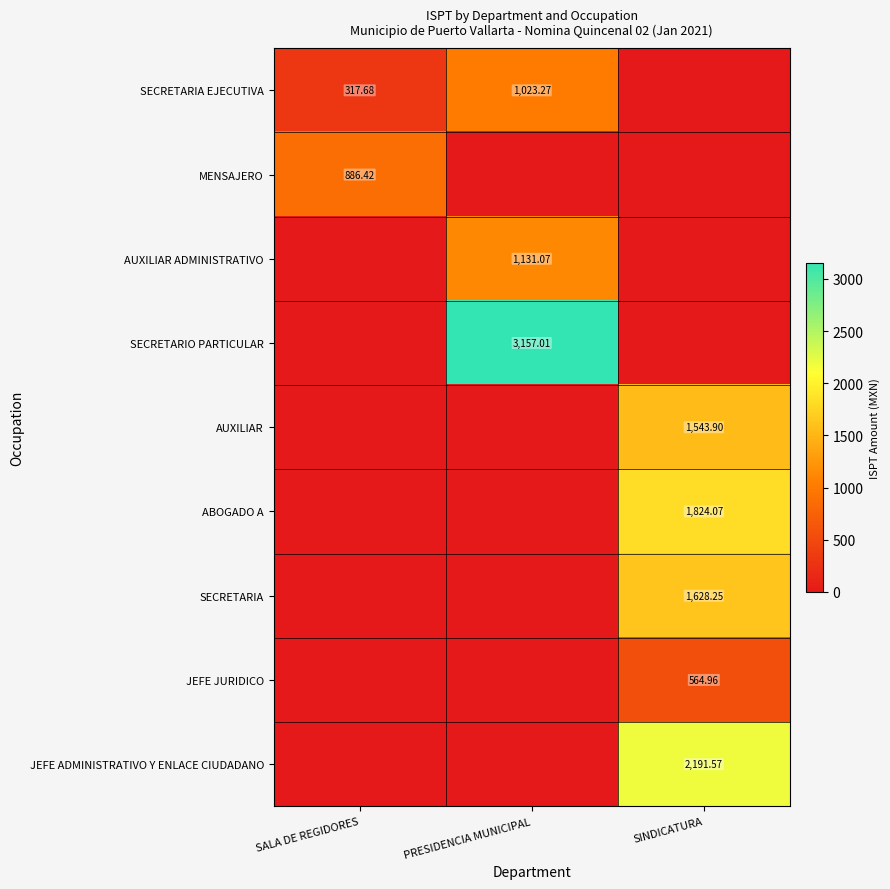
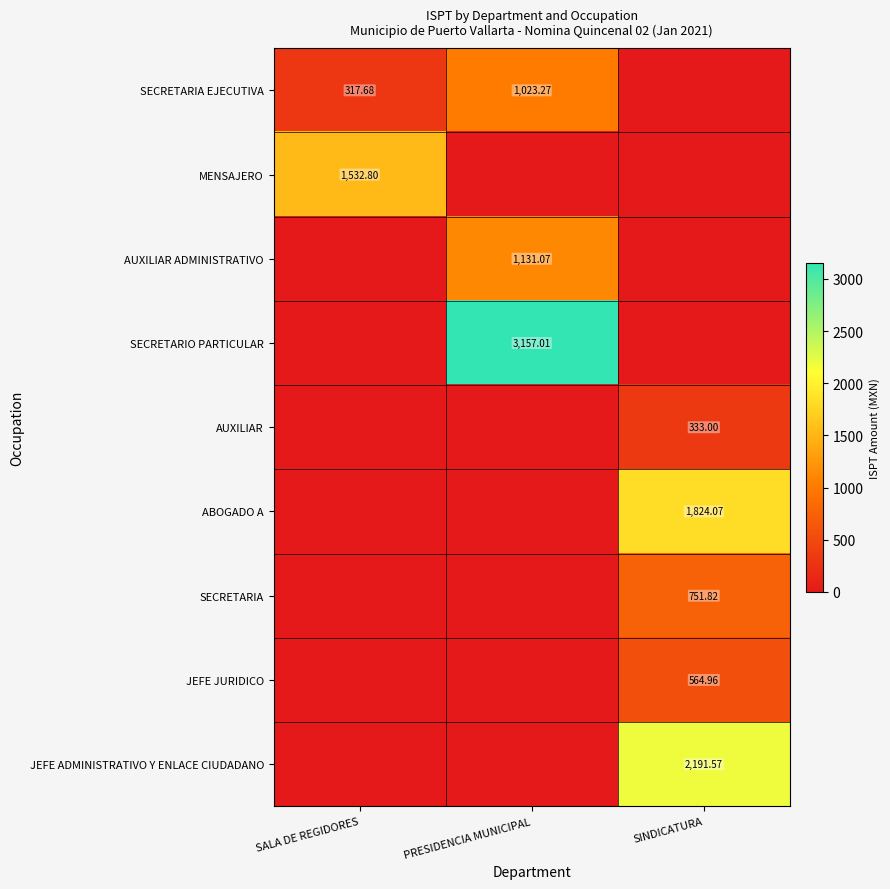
  {
    "MENSAJERO": {
-     "SALA DE REGIDORES": "886.42"
+     "SALA DE REGIDORES": "1,532.80"
    },
    "AUXILIAR": {
-     "SINDICATURA": "1,543.90"
+     "SINDICATURA": "333.00"
    },
    "SECRETARIA": {
-     "SINDICATURA": "1,628.25"
+     "SINDICATURA": "751.82"
    }
  }
